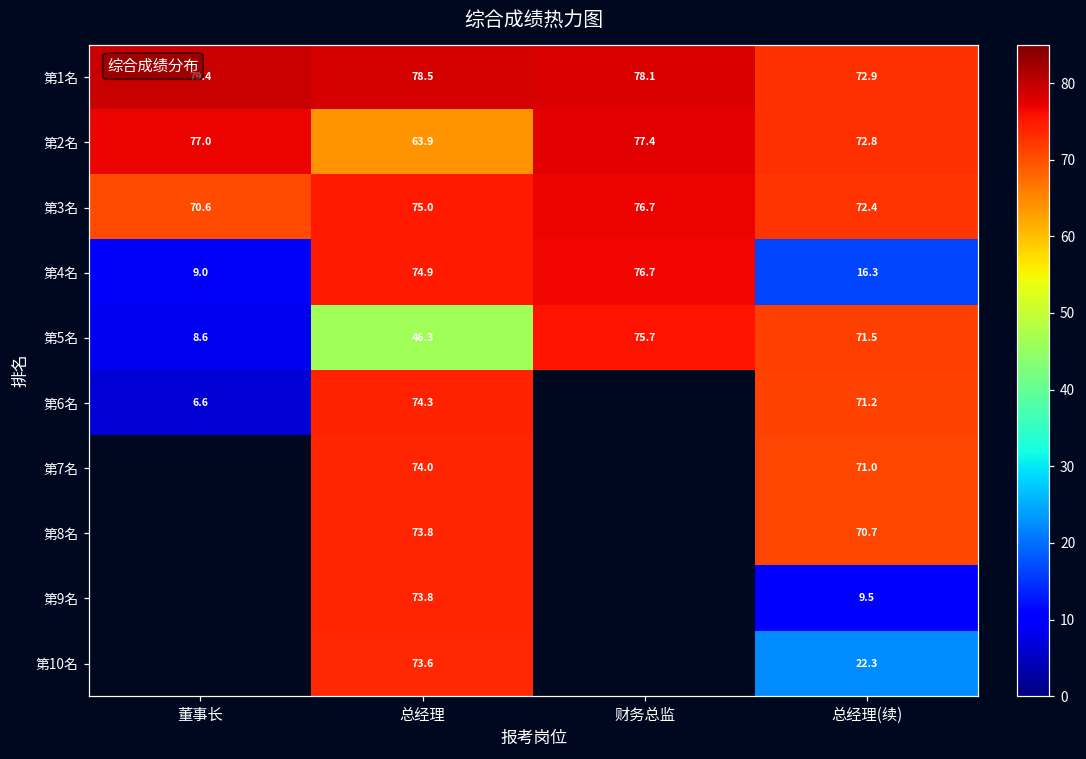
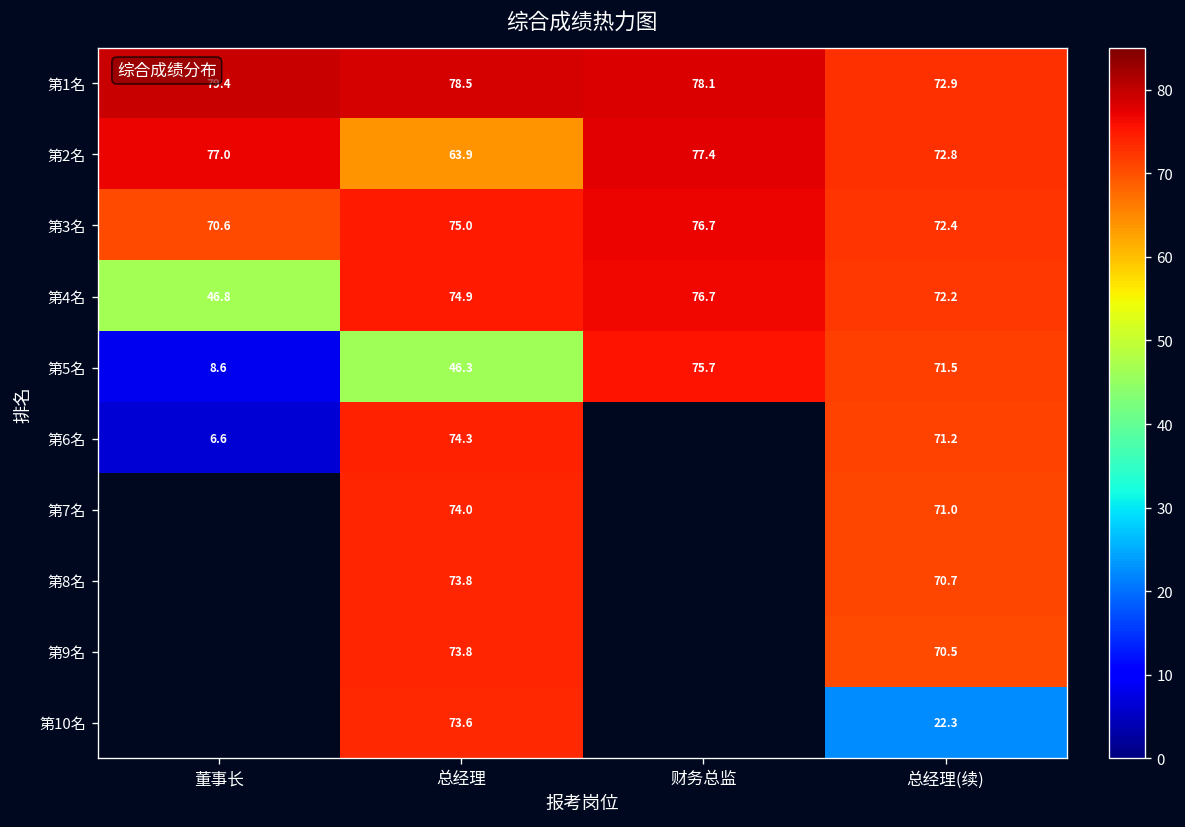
  {
    "第1名": {
      "总经理": 78.5,
      "财务总监": 78.1,
      "总经理(续)": 72.9
    },
    "第2名": {
      "董事长": 77.0,
      "总经理": 63.9,
      "财务总监": 77.4,
      "总经理(续)": 72.8
    },
    "第3名": {
      "董事长": 70.6,
      "总经理": 75.0,
      "财务总监": 76.7,
      "总经理(续)": 72.4
    },
    "第4名": {
-     "董事长": 9.0,
+     "董事长": 46.8,
      "总经理": 74.9,
      "财务总监": 76.7,
-     "总经理(续)": 16.3
+     "总经理(续)": 72.2
    },
    "第5名": {
      "董事长": 8.6,
      "总经理": 46.3,
      "财务总监": 75.7,
      "总经理(续)": 71.5
    },
    "第6名": {
      "董事长": 6.6,
      "总经理": 74.3,
      "总经理(续)": 71.2
    },
    "第7名": {
      "总经理": 74.0,
      "总经理(续)": 71.0
    },
    "第8名": {
      "总经理": 73.8,
      "总经理(续)": 70.7
    },
    "第9名": {
      "总经理": 73.8,
-     "总经理(续)": 9.5
+     "总经理(续)": 70.5
    },
    "第10名": {
      "总经理": 73.6,
      "总经理(续)": 22.3
    }
  }
